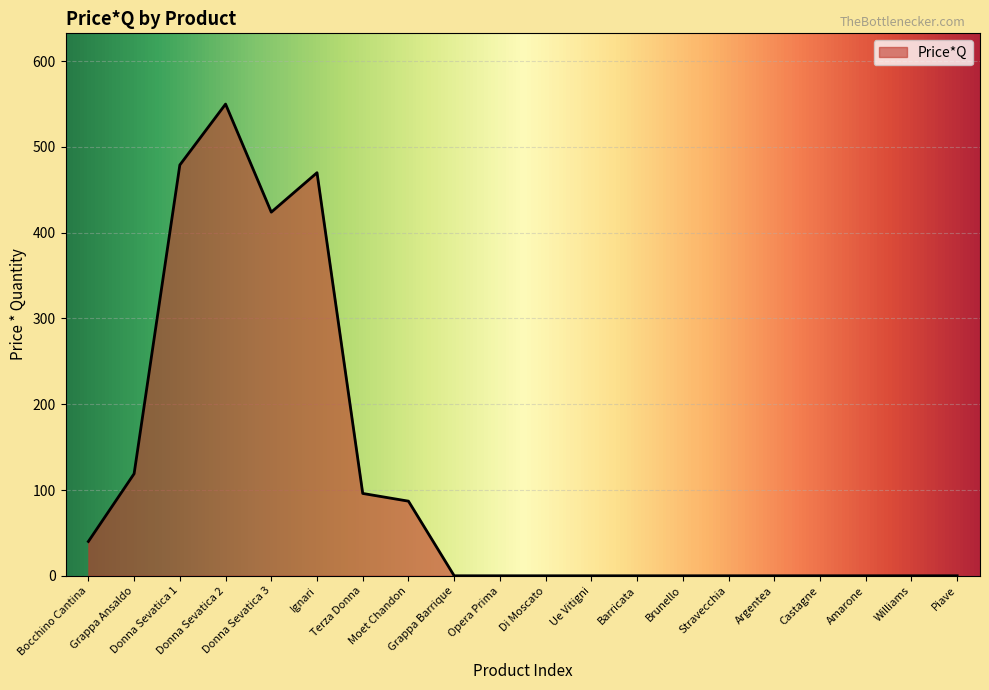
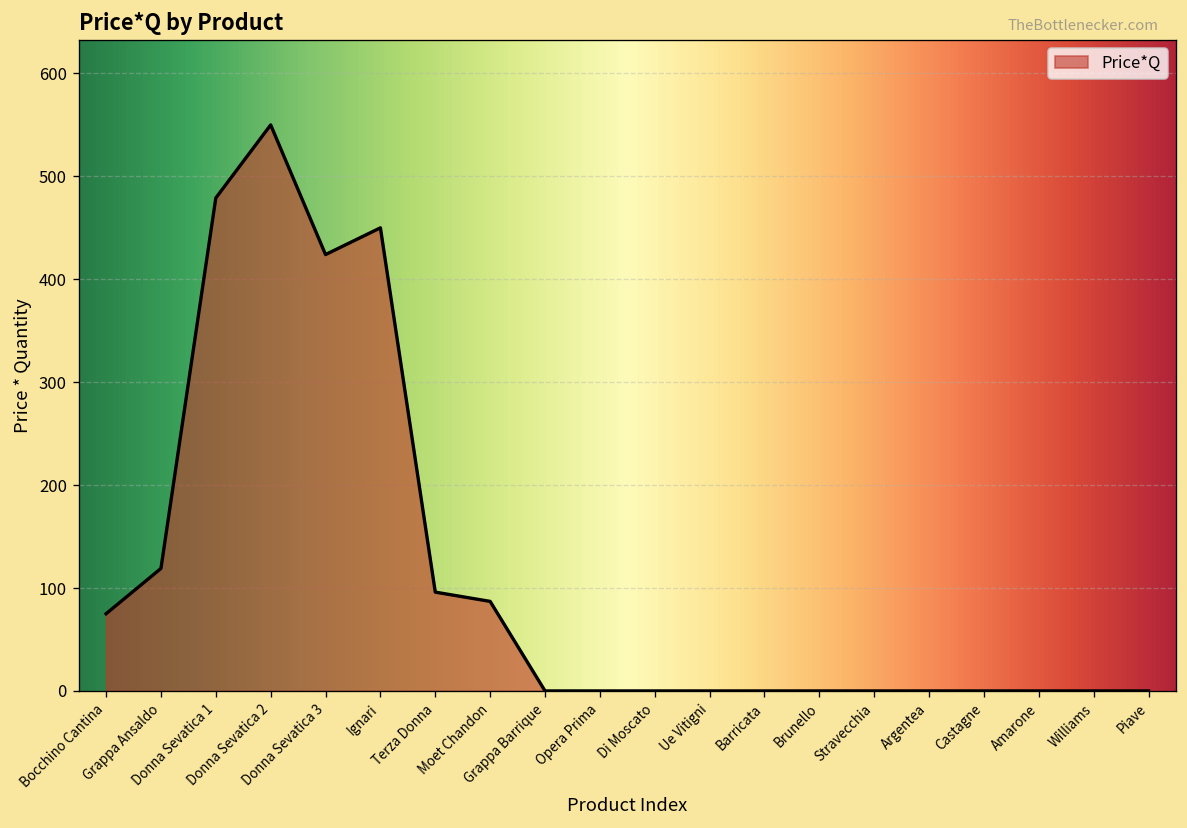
  {
-   "Bocchino Cantina": 40,
+   "Bocchino Cantina": 80,
    "Grappa Ansaldo": 120,
    "Donna Sevatica 1": 480,
    "Donna Sevatica 2": 550,
    "Donna Sevatica 3": 420,
-   "Ignari": 470,
+   "Ignari": 450,
    "Terza Donna": 100,
    "Moet Chandon": 90,
    "Grappa Barrique": 0,
    "Opera Prima": 0,
    "Di Moscato": 0,
    "Ue Vitigni": 0,
    "Barricata": 0,
    "Brunello": 0,
    "Stravecchia": 0,
    "Argentea": 0,
    "Castagne": 0,
    "Amarone": 0,
    "Williams": 0,
    "Piave": 0
  }
